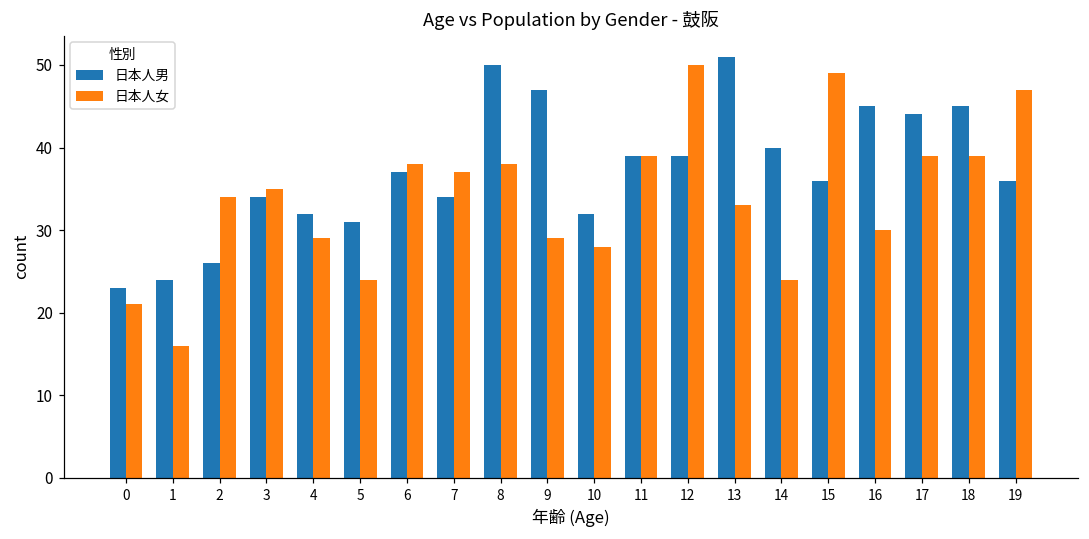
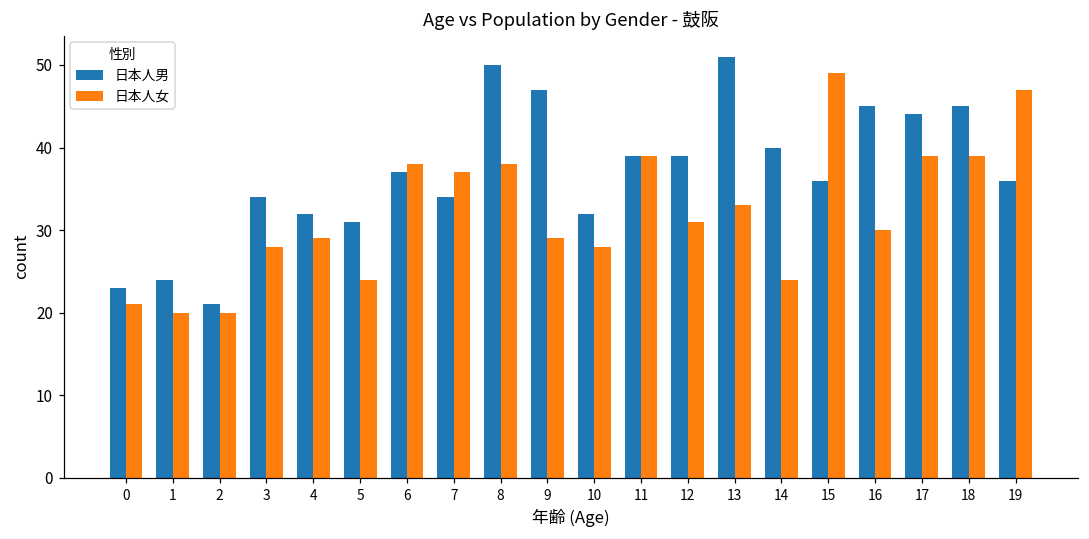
  {
    "日本人男": {
      "0": 23,
      "1": 24,
-     "2": 26,
+     "2": 21,
      "3": 34,
      "4": 32,
      "5": 31,
      "6": 37,
      "7": 34,
      "8": 50,
      "9": 47,
      "10": 32,
      "11": 39,
      "12": 39,
      "13": 51,
      "14": 40,
      "15": 36,
      "16": 45,
      "17": 44,
      "18": 45,
      "19": 36
    },
    "日本人女": {
      "0": 21,
-     "1": 16,
-     "2": 34,
-     "3": 35,
+     "1": 20,
+     "2": 20,
+     "3": 28,
      "4": 29,
      "5": 24,
      "6": 38,
      "7": 37,
      "8": 38,
      "9": 29,
      "10": 28,
      "11": 39,
-     "12": 50,
+     "12": 31,
      "13": 33,
      "14": 24,
      "15": 49,
      "16": 30,
      "17": 39,
      "18": 39,
      "19": 47
    }
  }
